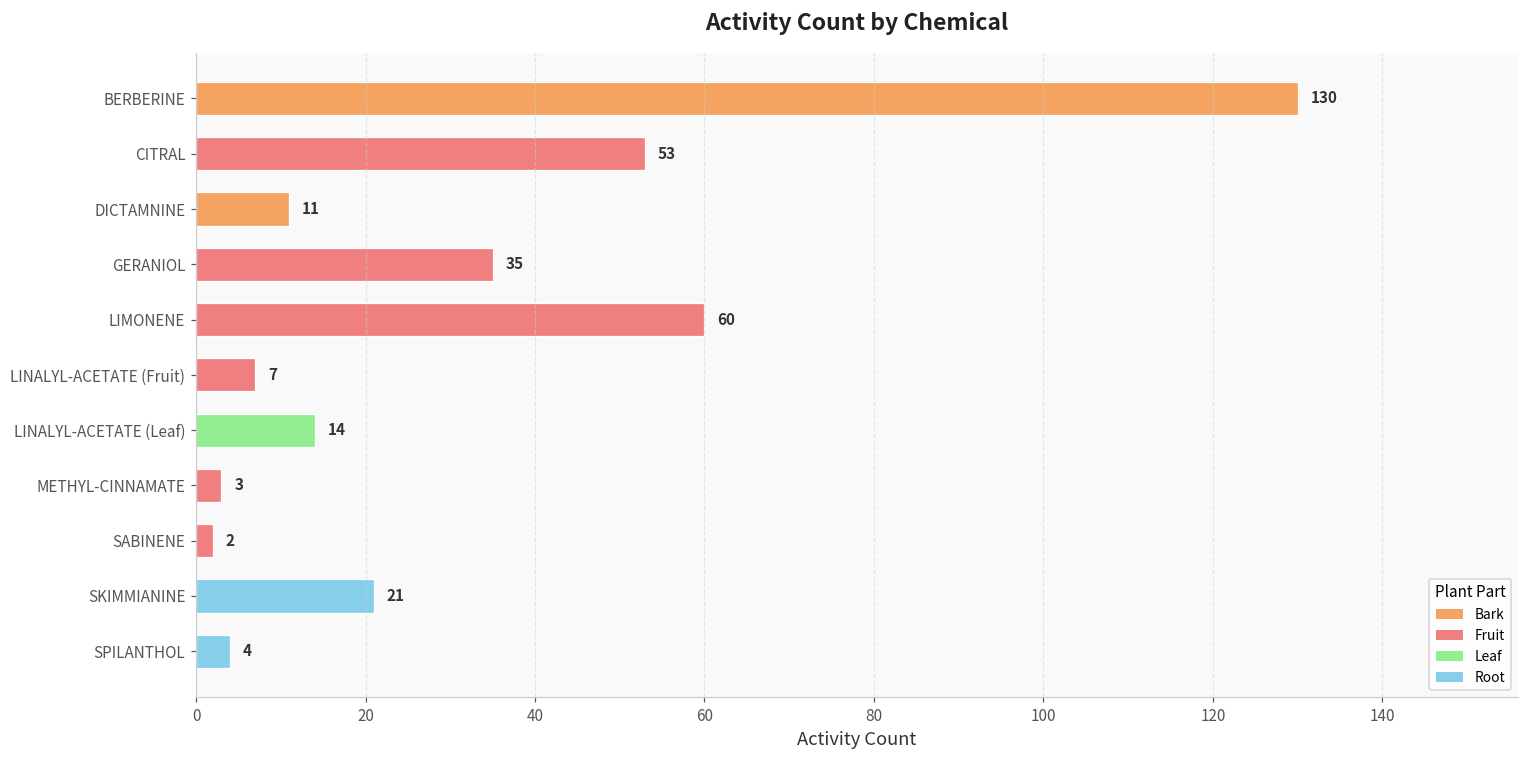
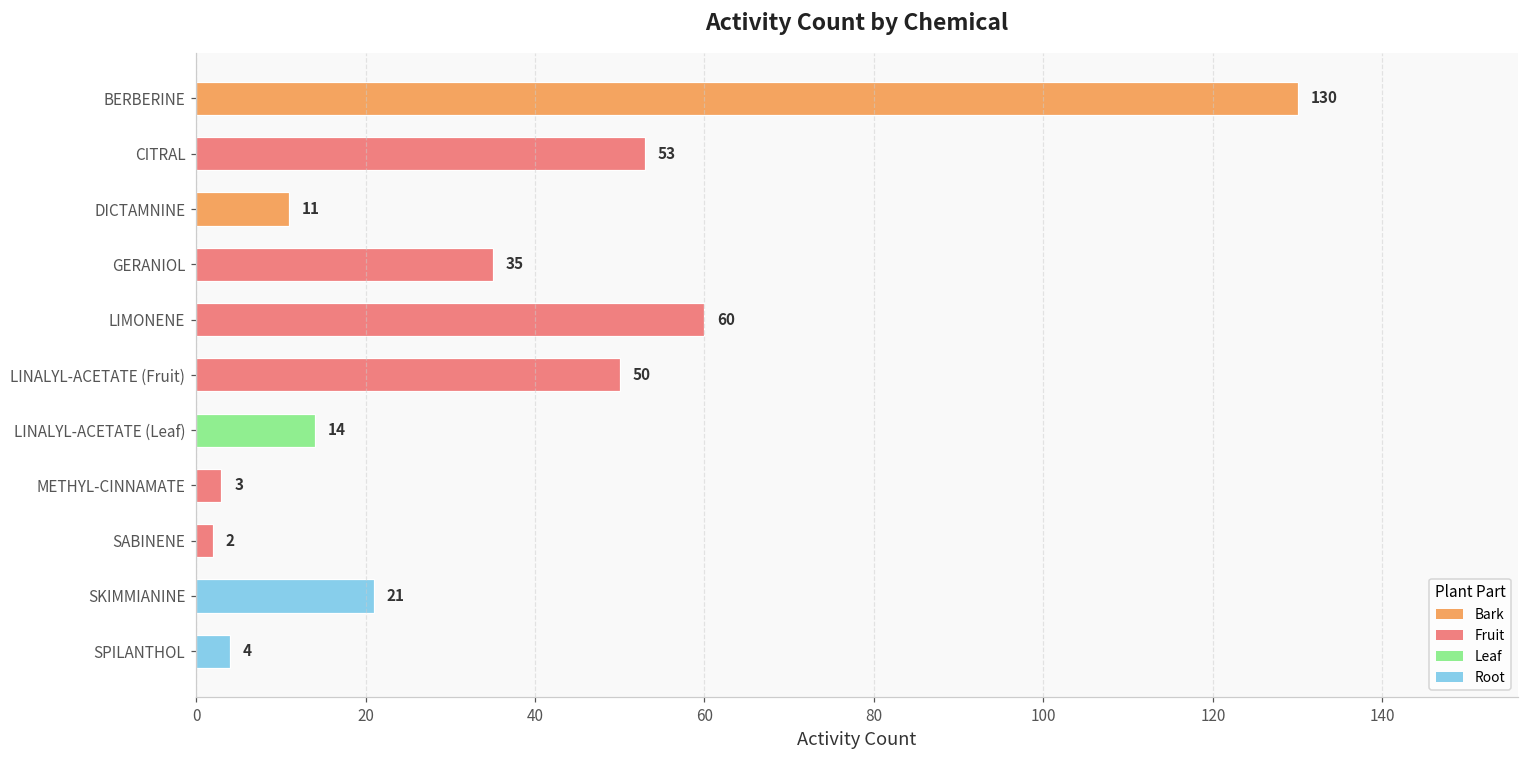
  {
    "BERBERINE": 130,
    "CITRAL": 53,
    "DICTAMNINE": 11,
    "GERANIOL": 35,
    "LIMONENE": 60,
-   "LINALYL-ACETATE (Fruit)": 7,
+   "LINALYL-ACETATE (Fruit)": 50,
    "LINALYL-ACETATE (Leaf)": 14,
    "METHYL-CINNAMATE": 3,
    "SABINENE": 2,
    "SKIMMIANINE": 21,
    "SPILANTHOL": 4
  }
